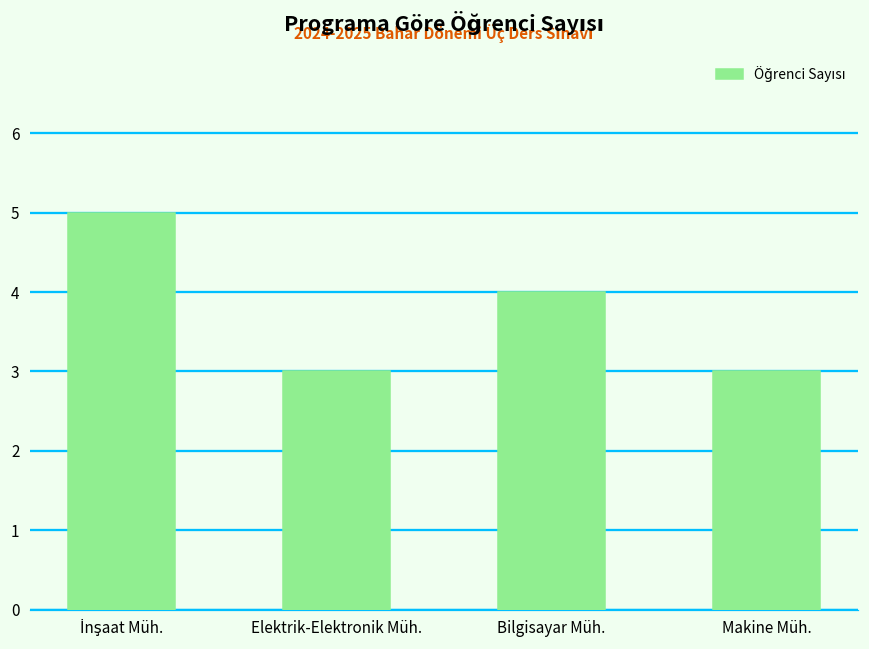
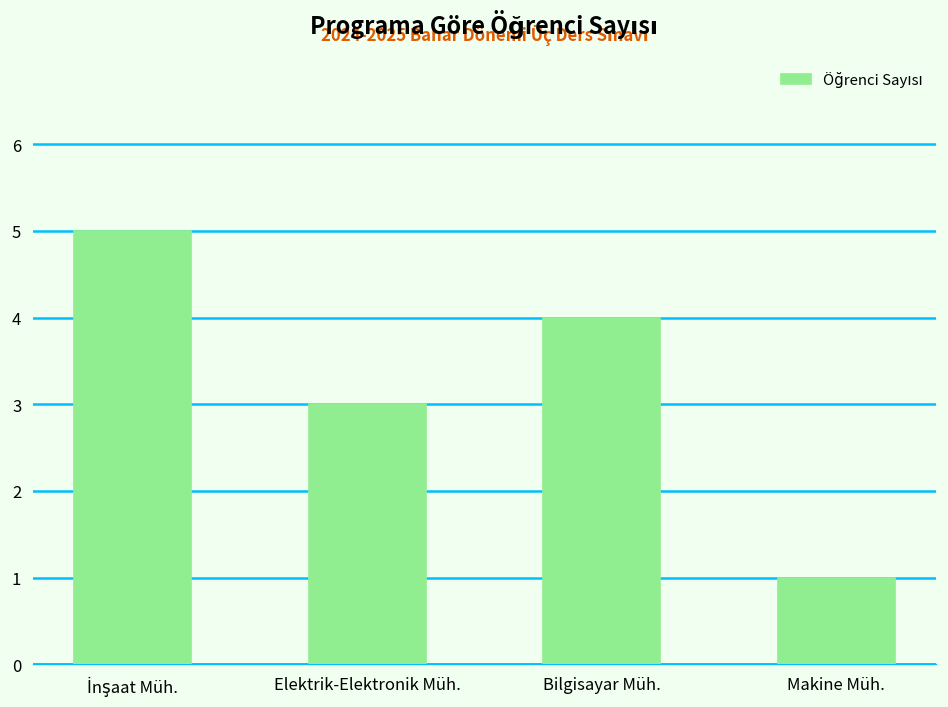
  {
    "İnşaat Müh.": 5,
    "Elektrik-Elektronik Müh.": 3,
    "Bilgisayar Müh.": 4,
-   "Makine Müh.": 3
+   "Makine Müh.": 1
  }
